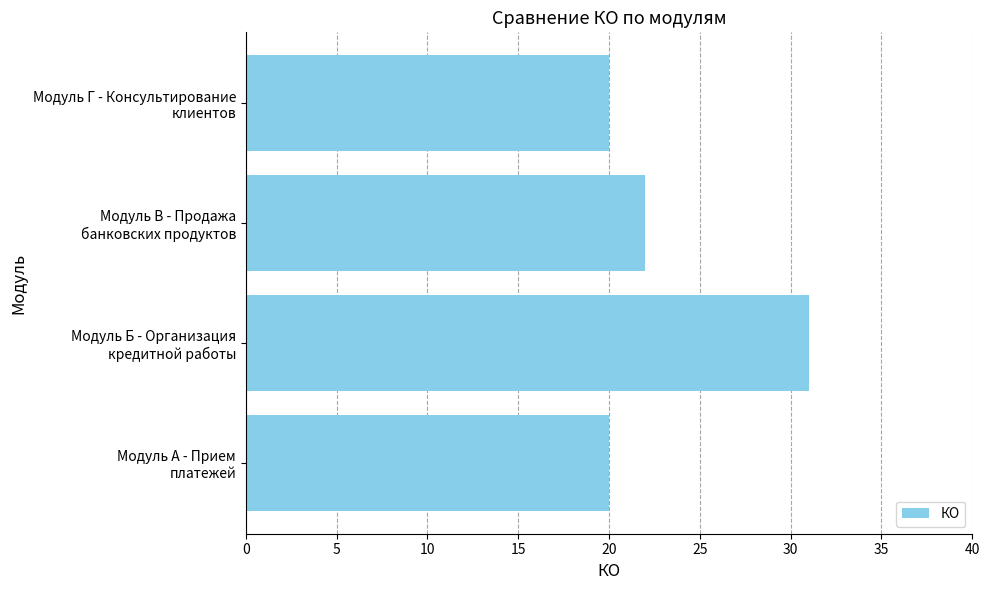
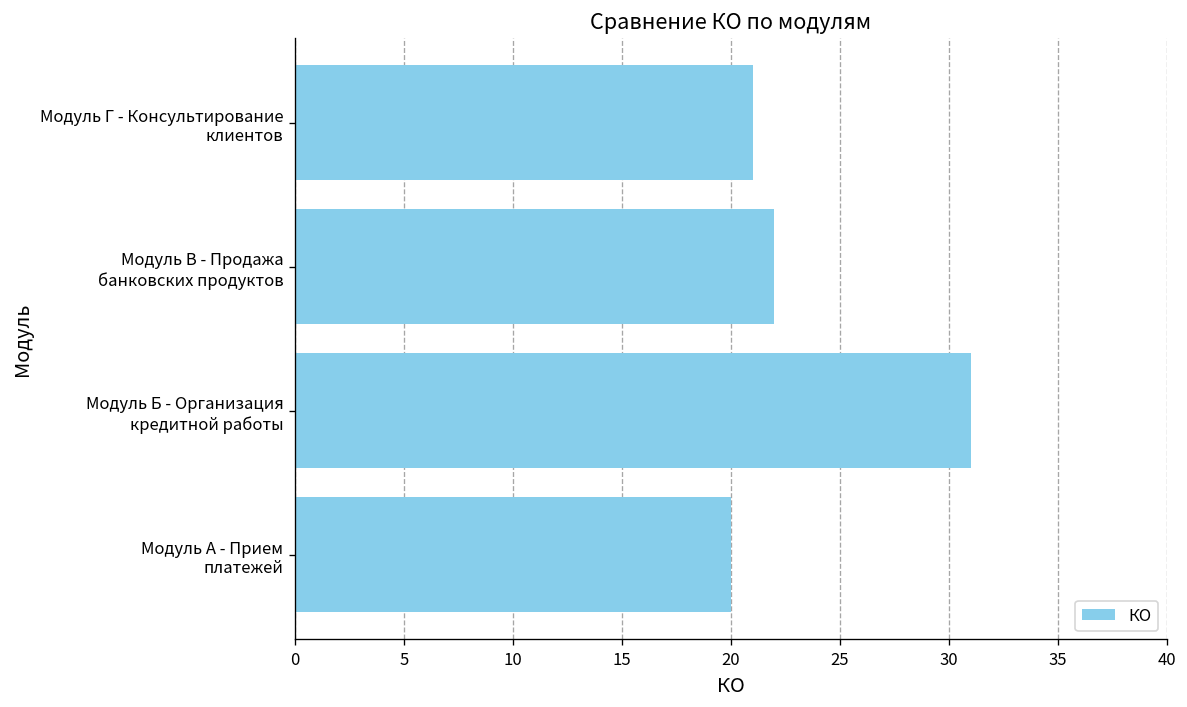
  {
-   "Модуль Г - Консультирование клиентов": 20,
+   "Модуль Г - Консультирование клиентов": 21,
    "Модуль В - Продажа банковских продуктов": 22,
    "Модуль Б - Организация кредитной работы": 31,
    "Модуль А - Прием платежей": 20
  }
